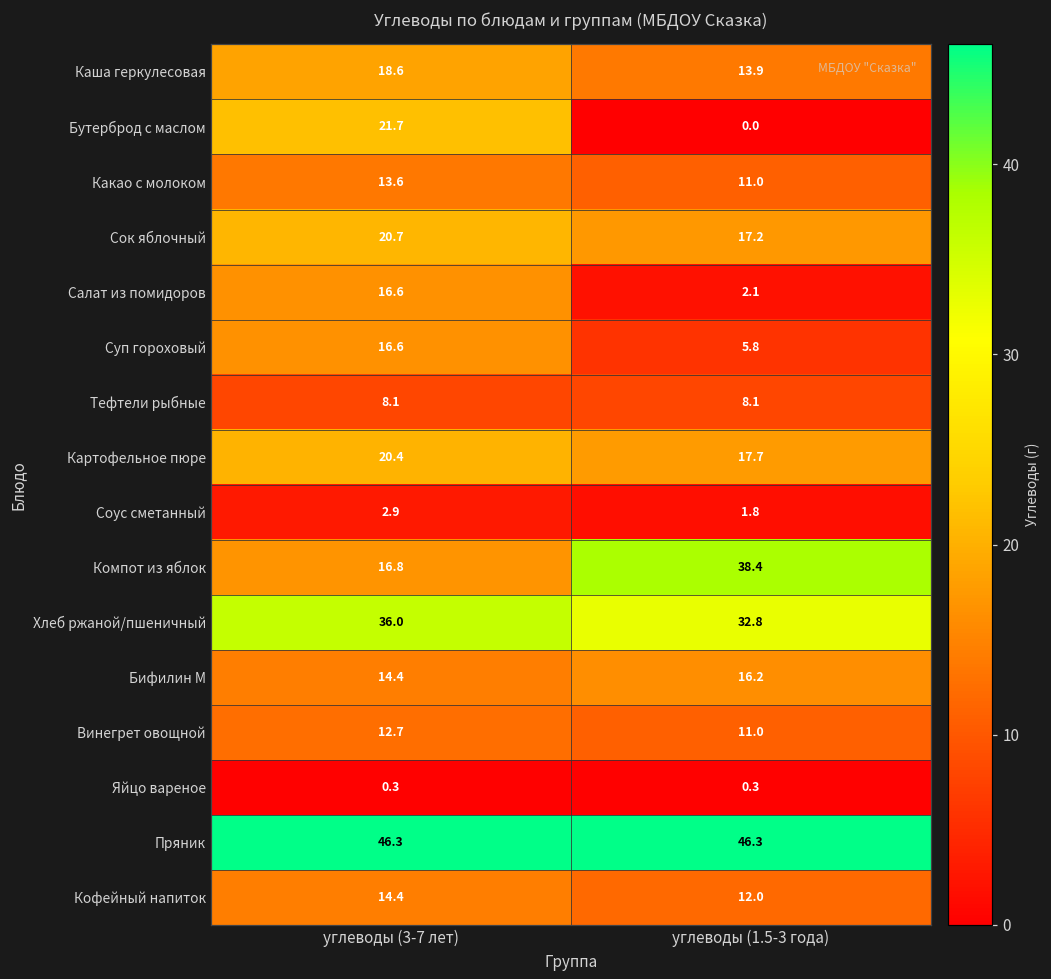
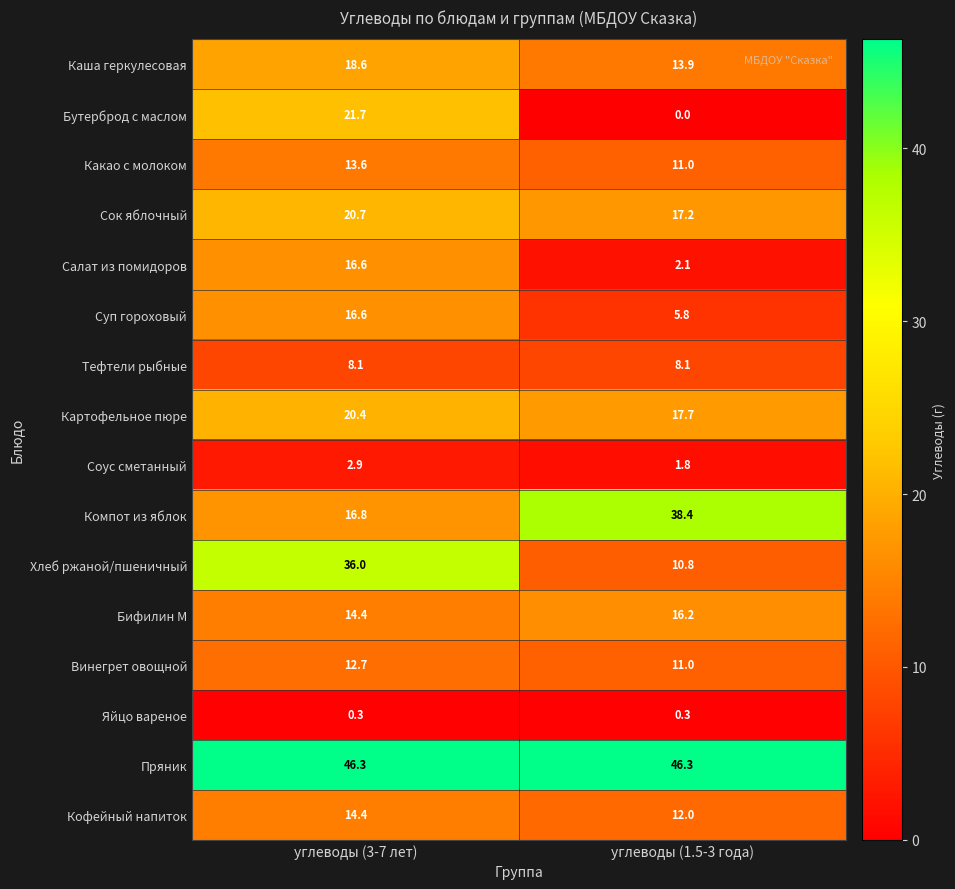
  {
    "Каша геркулесовая": {
      "углеводы (3-7 лет)": 18.6
    },
    "Бутерброд с маслом": {
      "углеводы (3-7 лет)": 21.7,
      "углеводы (1.5-3 года)": 0.0
    },
    "Какао с молоком": {
      "углеводы (3-7 лет)": 13.6,
      "углеводы (1.5-3 года)": 11.0
    },
    "Сок яблочный": {
      "углеводы (3-7 лет)": 20.7,
      "углеводы (1.5-3 года)": 17.2
    },
    "Салат из помидоров": {
      "углеводы (3-7 лет)": 16.6,
      "углеводы (1.5-3 года)": 2.1
    },
    "Суп гороховый": {
      "углеводы (3-7 лет)": 16.6,
      "углеводы (1.5-3 года)": 5.8
    },
    "Тефтели рыбные": {
      "углеводы (3-7 лет)": 8.1,
      "углеводы (1.5-3 года)": 8.1
    },
    "Картофельное пюре": {
      "углеводы (3-7 лет)": 20.4,
      "углеводы (1.5-3 года)": 17.7
    },
    "Соус сметанный": {
      "углеводы (3-7 лет)": 2.9,
      "углеводы (1.5-3 года)": 1.8
    },
    "Компот из яблок": {
      "углеводы (3-7 лет)": 16.8,
      "углеводы (1.5-3 года)": 38.4
    },
    "Хлеб ржаной/пшеничный": {
      "углеводы (3-7 лет)": 36.0,
-     "углеводы (1.5-3 года)": 32.8
+     "углеводы (1.5-3 года)": 10.8
    },
    "Бифилин М": {
      "углеводы (3-7 лет)": 14.4,
      "углеводы (1.5-3 года)": 16.2
    },
    "Винегрет овощной": {
      "углеводы (3-7 лет)": 12.7,
      "углеводы (1.5-3 года)": 11.0
    },
    "Яйцо вареное": {
      "углеводы (3-7 лет)": 0.3,
      "углеводы (1.5-3 года)": 0.3
    },
    "Пряник": {
      "углеводы (3-7 лет)": 46.3,
      "углеводы (1.5-3 года)": 46.3
    },
    "Кофейный напиток": {
      "углеводы (3-7 лет)": 14.4,
      "углеводы (1.5-3 года)": 12.0
    }
  }
